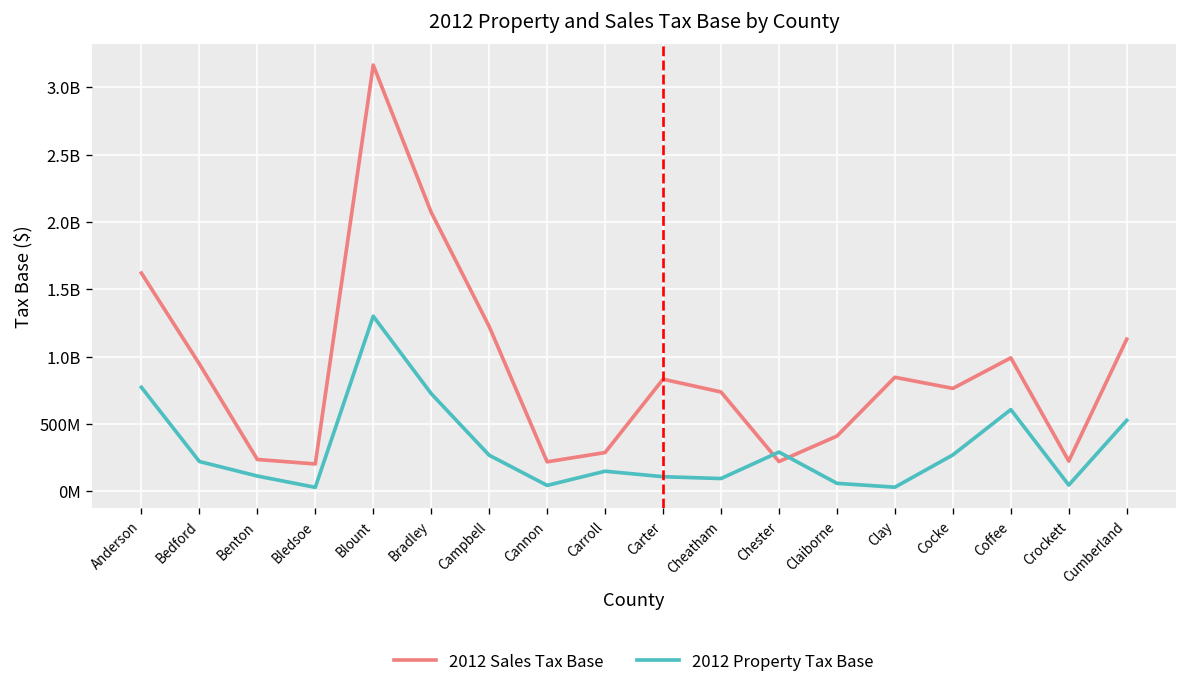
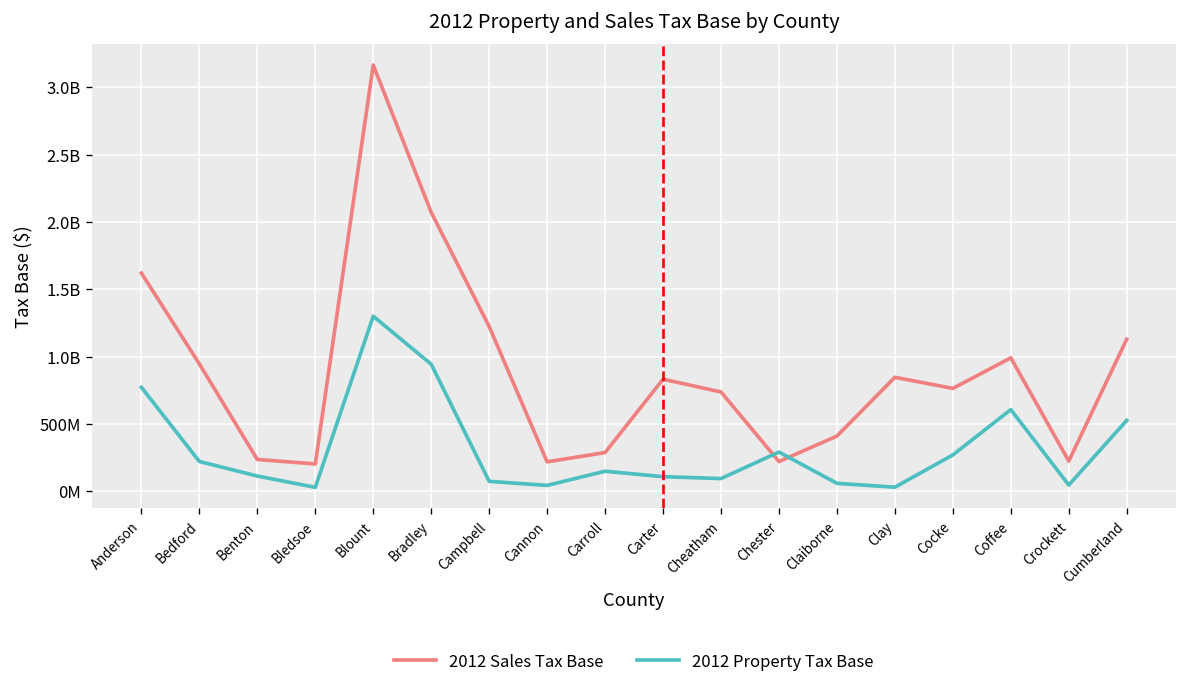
  {
    "2012 Sales Tax Base": {
      "Anderson": 1620000000,
      "Bedford": 950000000,
      "Benton": 240000000,
      "Bledsoe": 200000000,
      "Blount": 3170000000,
      "Bradley": 2070000000,
      "Campbell": 1220000000,
      "Cannon": 220000000,
      "Carroll": 290000000,
      "Carter": 830000000,
      "Cheatham": 740000000,
      "Chester": 220000000,
      "Claiborne": 410000000,
      "Clay": 850000000,
      "Cocke": 760000000,
      "Coffee": 990000000,
      "Crockett": 220000000,
      "Cumberland": 1130000000
    },
    "2012 Property Tax Base": {
      "Anderson": 770000000,
      "Bedford": 220000000,
      "Benton": 110000000,
      "Bledsoe": 30000000,
      "Blount": 1300000000,
-     "Bradley": 730000000,
-     "Campbell": 270000000,
+     "Bradley": 940000000,
+     "Campbell": 70000000,
      "Cannon": 40000000,
      "Carroll": 150000000,
      "Carter": 110000000,
      "Cheatham": 100000000,
      "Chester": 290000000,
      "Claiborne": 60000000,
      "Clay": 30000000,
      "Cocke": 270000000,
      "Coffee": 610000000,
      "Crockett": 50000000,
      "Cumberland": 530000000
    }
  }
